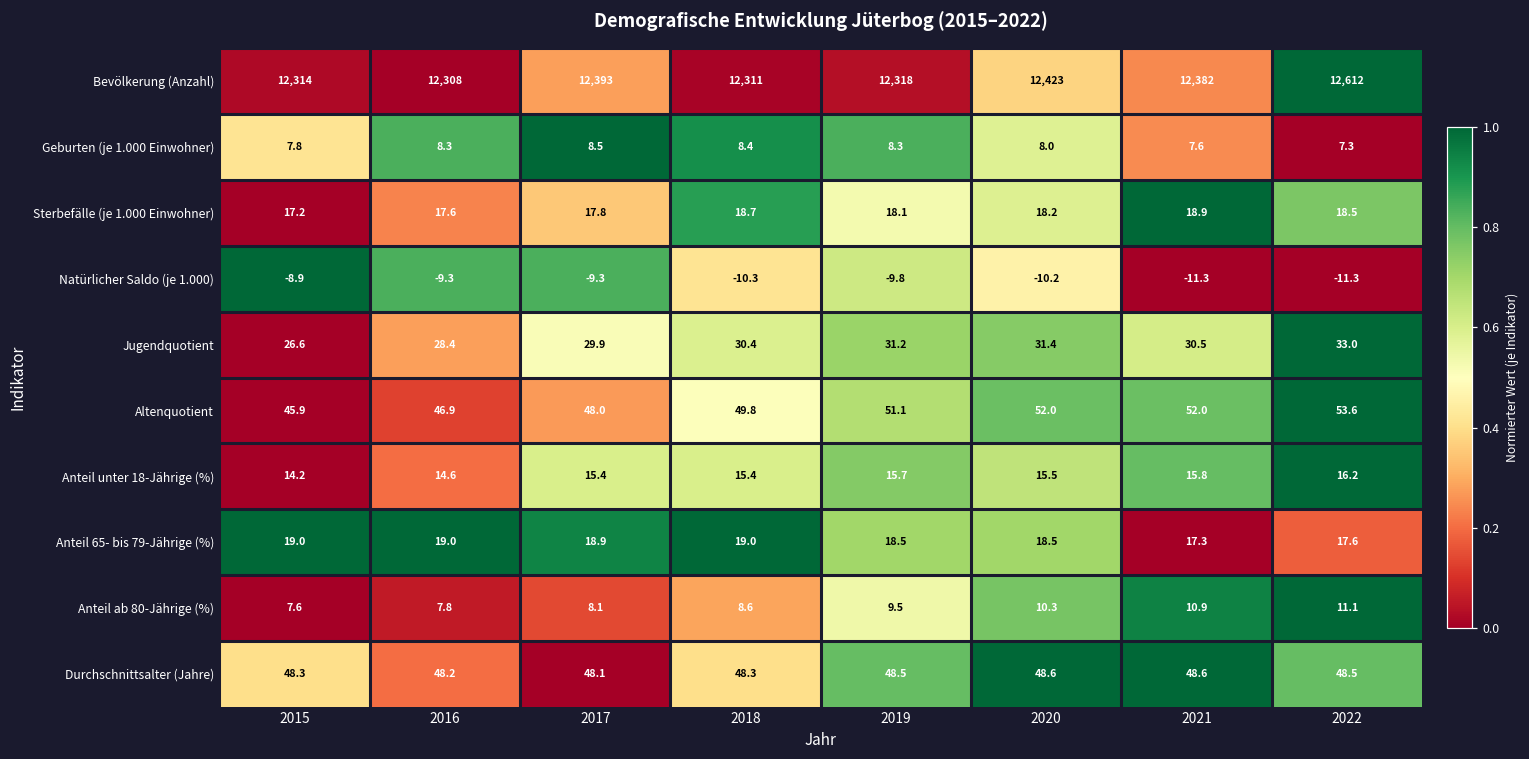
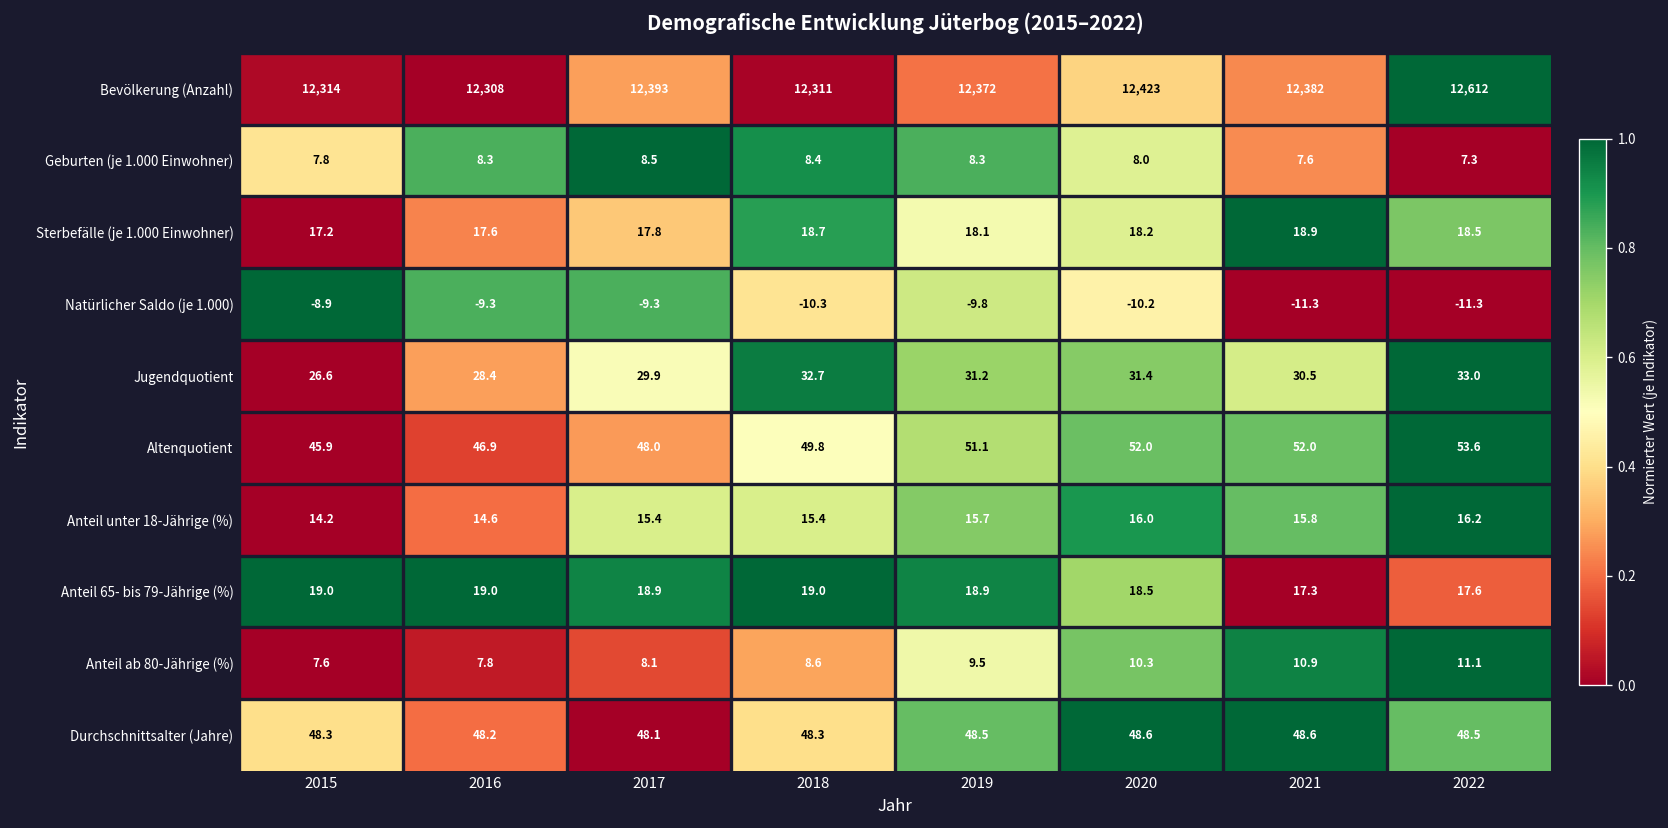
  {
    "Bevölkerung (Anzahl)": {
      "2015": "12,314",
      "2016": "12,308",
      "2017": "12,393",
      "2018": "12,311",
-     "2019": "12,318",
+     "2019": "12,372",
      "2020": "12,423",
      "2021": "12,382",
      "2022": "12,612"
    },
    "Geburten (je 1.000 Einwohner)": {
      "2015": "7.8",
      "2016": "8.3",
      "2017": "8.5",
      "2018": "8.4",
      "2019": "8.3",
      "2020": "8.0",
      "2021": "7.6",
      "2022": "7.3"
    },
    "Sterbefälle (je 1.000 Einwohner)": {
      "2015": "17.2",
      "2016": "17.6",
      "2017": "17.8",
      "2018": "18.7",
      "2019": "18.1",
      "2020": "18.2",
      "2021": "18.9",
      "2022": "18.5"
    },
    "Natürlicher Saldo (je 1.000)": {
      "2015": "-8.9",
      "2016": "-9.3",
      "2017": "-9.3",
      "2018": "-10.3",
      "2019": "-9.8",
      "2020": "-10.2",
      "2021": "-11.3",
      "2022": "-11.3"
    },
    "Jugendquotient": {
      "2015": "26.6",
      "2016": "28.4",
      "2017": "29.9",
-     "2018": "30.4",
+     "2018": "32.7",
      "2019": "31.2",
      "2020": "31.4",
      "2021": "30.5",
      "2022": "33.0"
    },
    "Altenquotient": {
      "2015": "45.9",
      "2016": "46.9",
      "2017": "48.0",
      "2018": "49.8",
      "2019": "51.1",
      "2020": "52.0",
      "2021": "52.0",
      "2022": "53.6"
    },
    "Anteil unter 18-Jährige (%)": {
      "2015": "14.2",
      "2016": "14.6",
      "2017": "15.4",
      "2018": "15.4",
      "2019": "15.7",
-     "2020": "15.5",
+     "2020": "16.0",
      "2021": "15.8",
      "2022": "16.2"
    },
    "Anteil 65- bis 79-Jährige (%)": {
      "2015": "19.0",
      "2016": "19.0",
      "2017": "18.9",
      "2018": "19.0",
-     "2019": "18.5",
+     "2019": "18.9",
      "2020": "18.5",
      "2021": "17.3",
      "2022": "17.6"
    },
    "Anteil ab 80-Jährige (%)": {
      "2015": "7.6",
      "2016": "7.8",
      "2017": "8.1",
      "2018": "8.6",
      "2019": "9.5",
      "2020": "10.3",
      "2021": "10.9",
      "2022": "11.1"
    },
    "Durchschnittsalter (Jahre)": {
      "2015": "48.3",
      "2016": "48.2",
      "2017": "48.1",
      "2018": "48.3",
      "2019": "48.5",
      "2020": "48.6",
      "2021": "48.6",
      "2022": "48.5"
    }
  }
